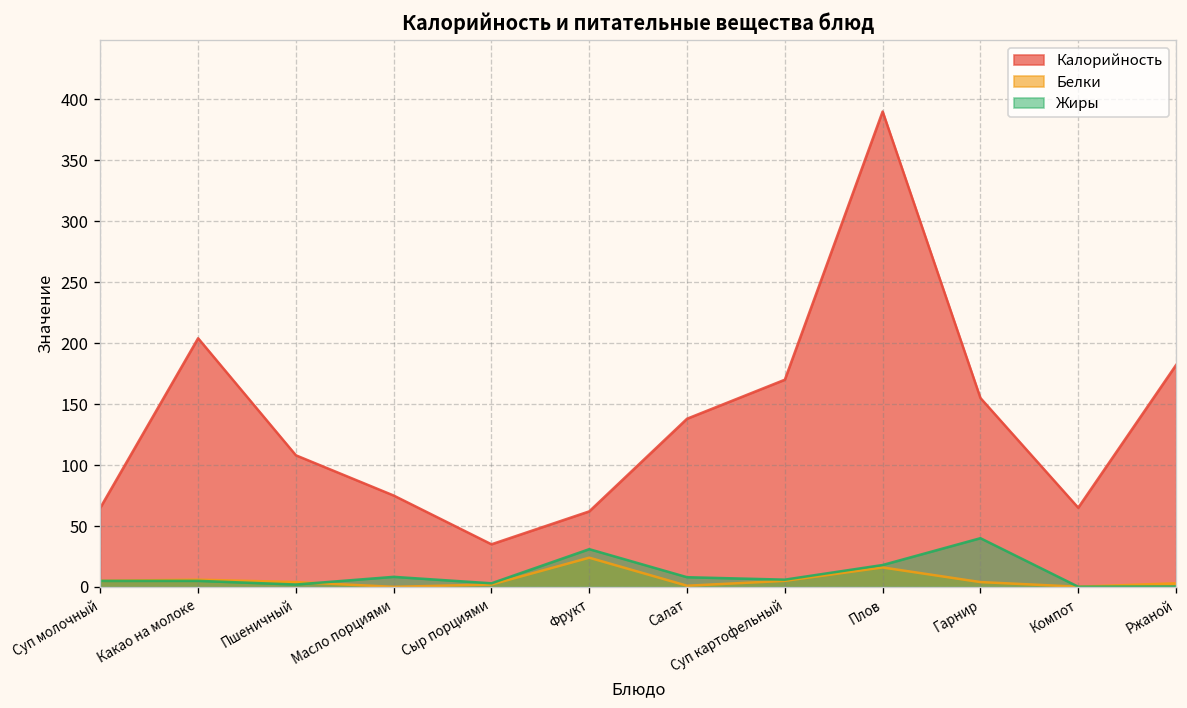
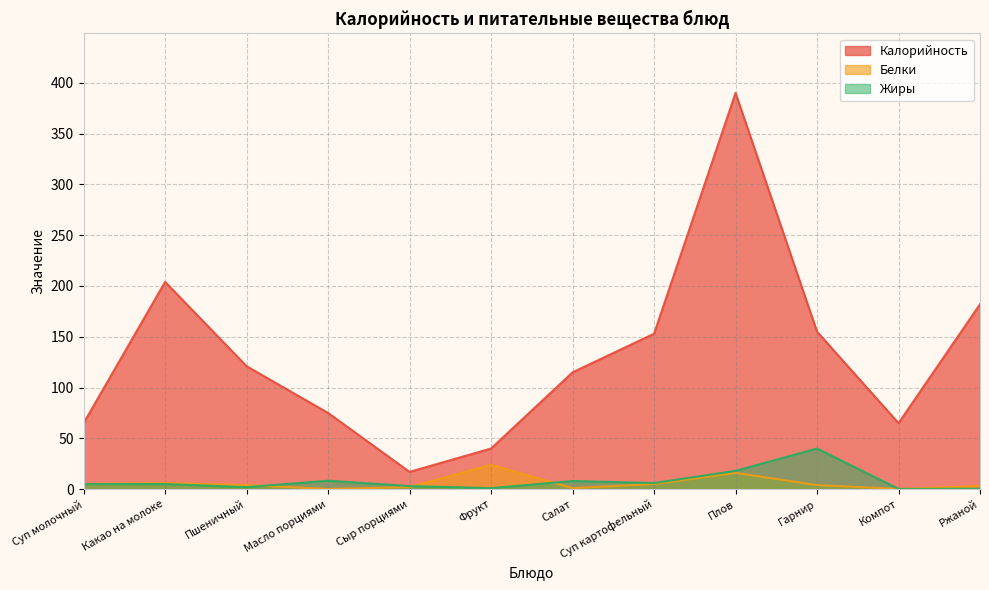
  {
    "Калорийность": {
      "Суп молочный": 65,
      "Какао на молоке": 204,
-     "Пшеничный": 108,
+     "Пшеничный": 121,
      "Масло порциями": 75,
-     "Сыр порциями": 35,
-     "Фрукт": 62,
-     "Салат": 138,
-     "Суп картофельный": 170,
+     "Сыр порциями": 17,
+     "Фрукт": 40,
+     "Салат": 115,
+     "Суп картофельный": 153,
      "Плов": 390,
      "Гарнир": 155,
      "Компот": 65,
      "Ржаной": 182
    },
    "Белки": {
      "Масло порциями": 0,
      "Фрукт": 24,
      "Салат": 1,
      "Гарнир": 4,
      "Ржаной": 3
    },
    "Жиры": {
      "Масло порциями": 8,
-     "Фрукт": 31,
+     "Фрукт": 1,
      "Салат": 8,
      "Гарнир": 40,
      "Ржаной": 0
    }
  }
